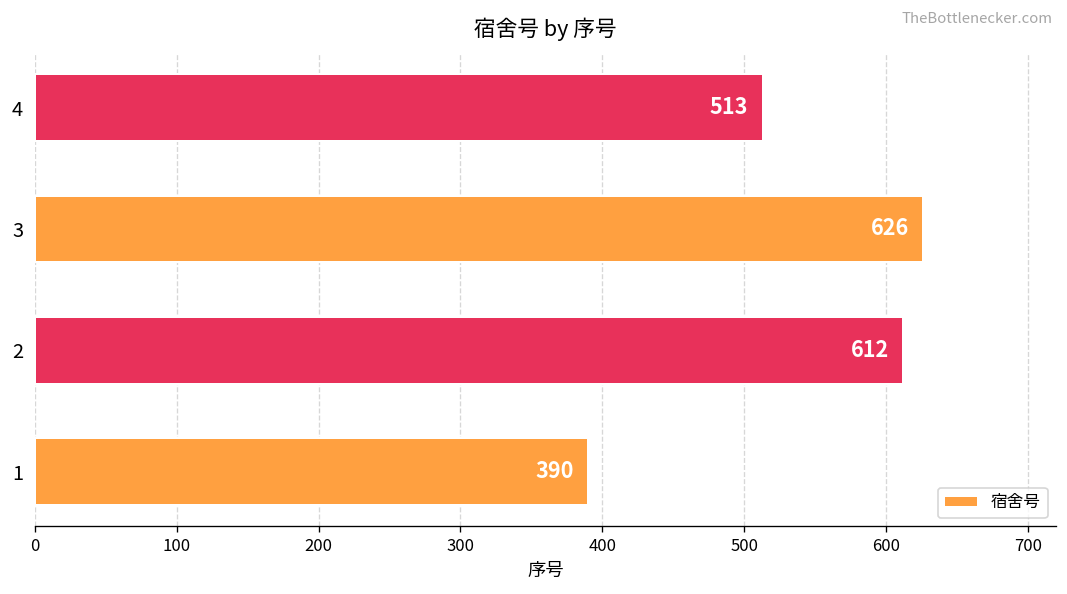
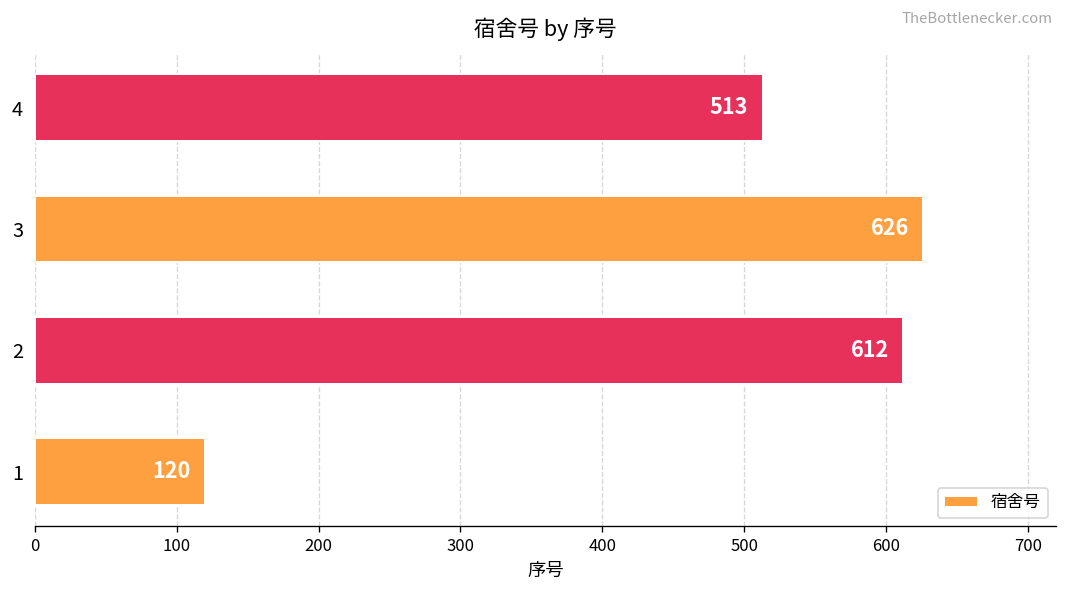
  {
    "4": 513,
    "3": 626,
    "2": 612,
-   "1": 390
+   "1": 120
  }
